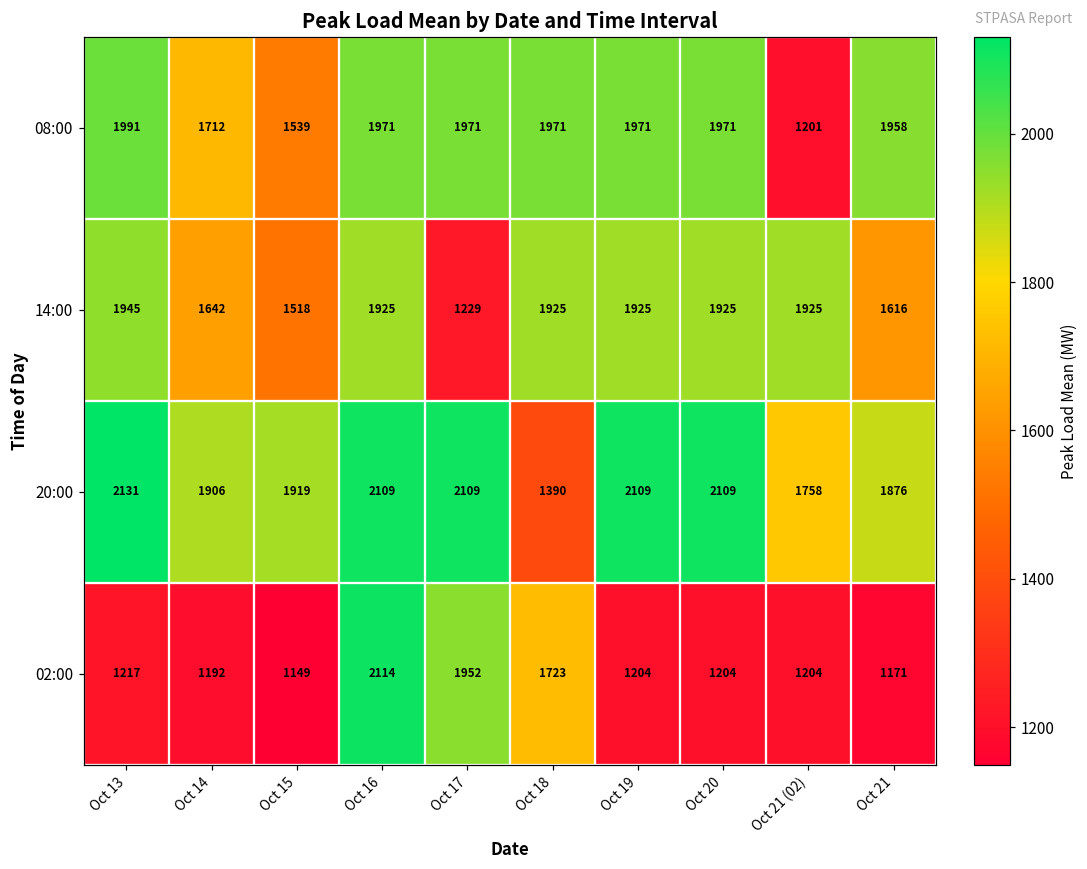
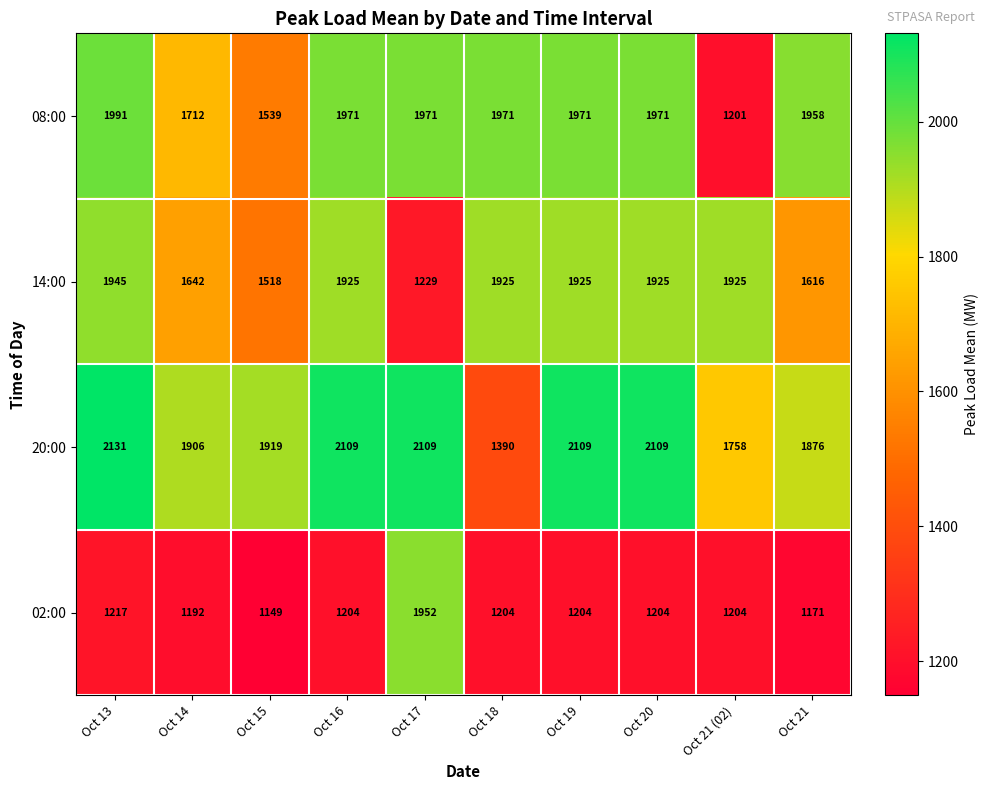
  {
    "08:00": {
      "Oct 13": 1991,
      "Oct 14": 1712,
      "Oct 15": 1539,
      "Oct 16": 1971,
      "Oct 17": 1971,
      "Oct 18": 1971,
      "Oct 19": 1971,
      "Oct 20": 1971,
      "Oct 21 (02)": 1201,
      "Oct 21": 1958
    },
    "14:00": {
      "Oct 13": 1945,
      "Oct 14": 1642,
      "Oct 15": 1518,
      "Oct 16": 1925,
      "Oct 17": 1229,
      "Oct 18": 1925,
      "Oct 19": 1925,
      "Oct 20": 1925,
      "Oct 21 (02)": 1925,
      "Oct 21": 1616
    },
    "20:00": {
      "Oct 13": 2131,
      "Oct 14": 1906,
      "Oct 15": 1919,
      "Oct 16": 2109,
      "Oct 17": 2109,
      "Oct 18": 1390,
      "Oct 19": 2109,
      "Oct 20": 2109,
      "Oct 21 (02)": 1758,
      "Oct 21": 1876
    },
    "02:00": {
      "Oct 13": 1217,
      "Oct 14": 1192,
      "Oct 15": 1149,
-     "Oct 16": 2114,
+     "Oct 16": 1204,
      "Oct 17": 1952,
-     "Oct 18": 1723,
+     "Oct 18": 1204,
      "Oct 19": 1204,
      "Oct 20": 1204,
      "Oct 21 (02)": 1204,
      "Oct 21": 1171
    }
  }
